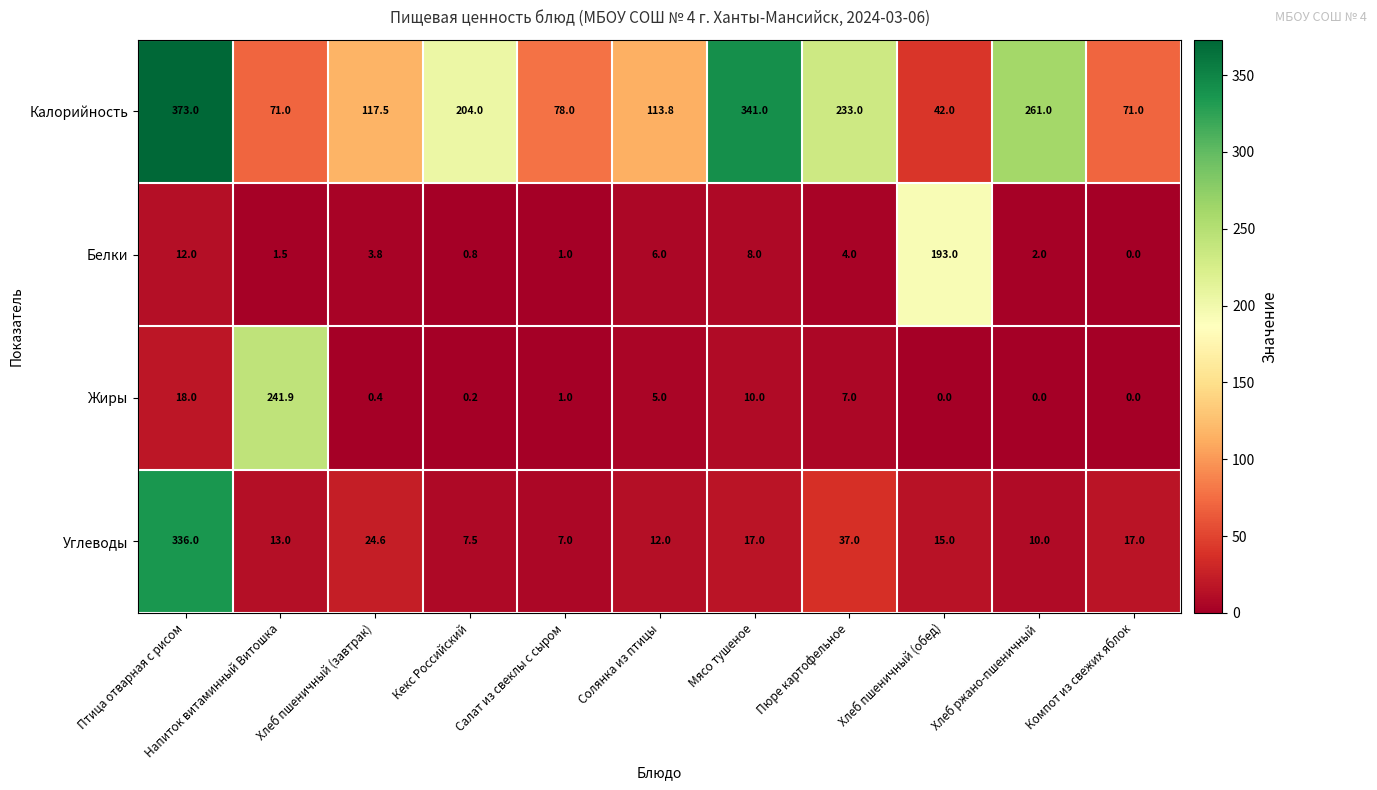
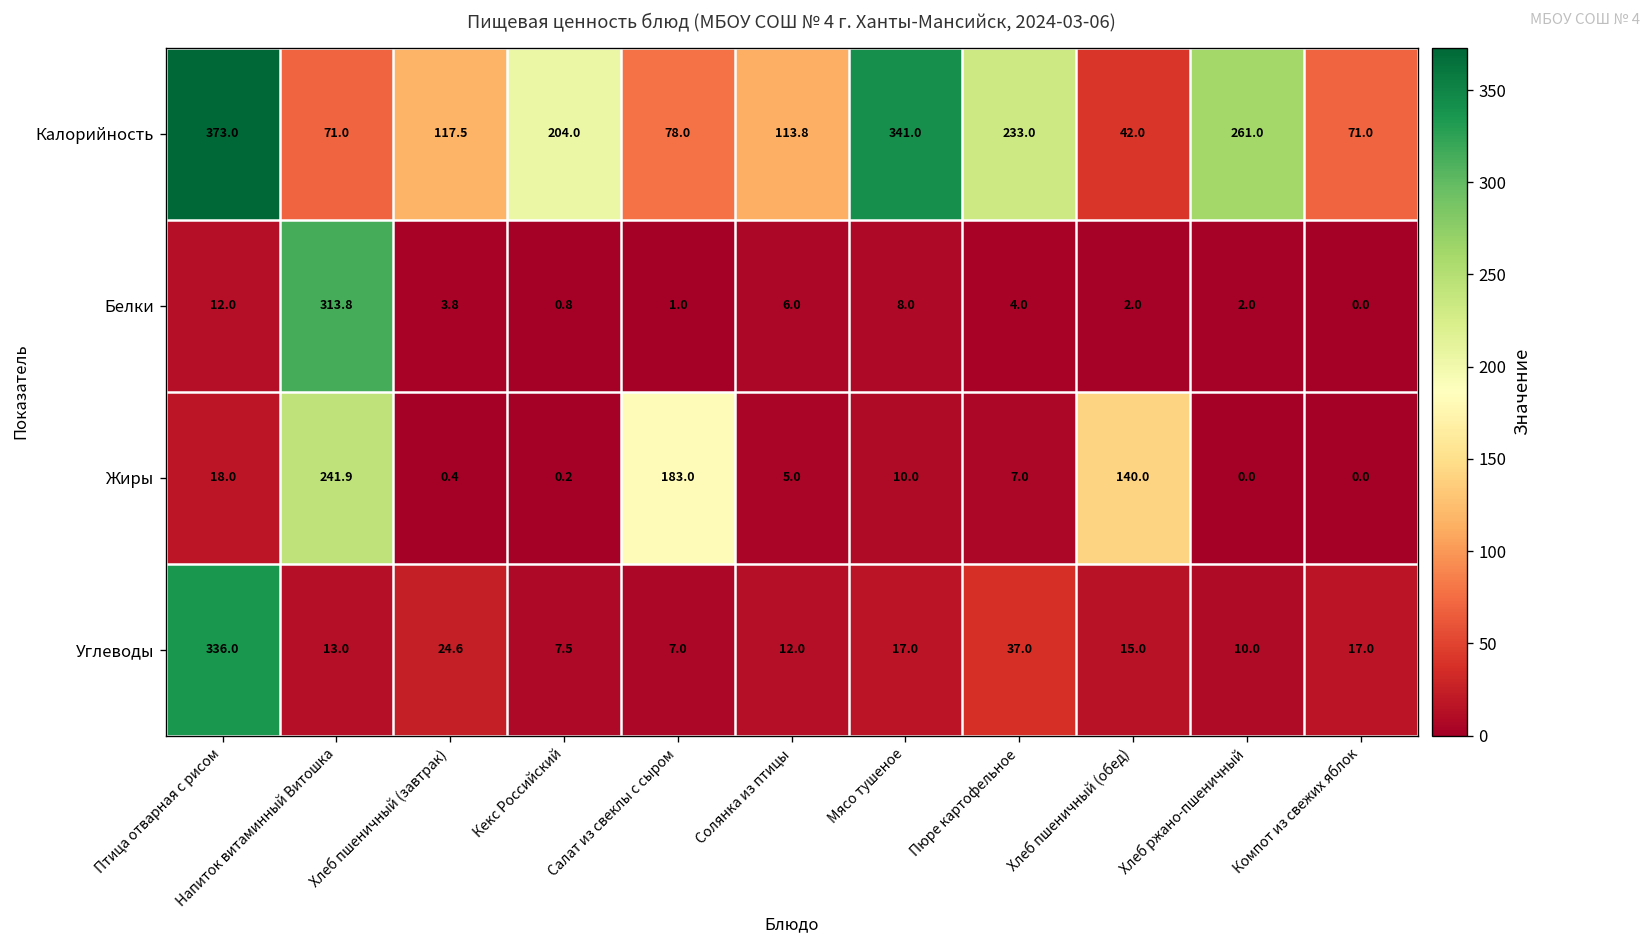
  {
    "Калорийность": {
      "Птица отварная с рисом": 373.0,
      "Напиток витаминный Витошка": 71.0,
      "Хлеб пшеничный (завтрак)": 117.5,
      "Кекс Российский": 204.0,
      "Салат из свеклы с сыром": 78.0,
      "Солянка из птицы": 113.8,
      "Мясо тушеное": 341.0,
      "Пюре картофельное": 233.0,
      "Хлеб пшеничный (обед)": 42.0,
      "Хлеб ржано-пшеничный": 261.0,
      "Компот из свежих яблок": 71.0
    },
    "Белки": {
      "Птица отварная с рисом": 12.0,
-     "Напиток витаминный Витошка": 1.5,
+     "Напиток витаминный Витошка": 313.8,
      "Хлеб пшеничный (завтрак)": 3.8,
      "Кекс Российский": 0.8,
      "Салат из свеклы с сыром": 1.0,
      "Солянка из птицы": 6.0,
      "Мясо тушеное": 8.0,
      "Пюре картофельное": 4.0,
-     "Хлеб пшеничный (обед)": 193.0,
+     "Хлеб пшеничный (обед)": 2.0,
      "Хлеб ржано-пшеничный": 2.0,
      "Компот из свежих яблок": 0.0
    },
    "Жиры": {
      "Птица отварная с рисом": 18.0,
      "Напиток витаминный Витошка": 241.9,
      "Хлеб пшеничный (завтрак)": 0.4,
      "Кекс Российский": 0.2,
-     "Салат из свеклы с сыром": 1.0,
+     "Салат из свеклы с сыром": 183.0,
      "Солянка из птицы": 5.0,
      "Мясо тушеное": 10.0,
      "Пюре картофельное": 7.0,
-     "Хлеб пшеничный (обед)": 0.0,
+     "Хлеб пшеничный (обед)": 140.0,
      "Хлеб ржано-пшеничный": 0.0,
      "Компот из свежих яблок": 0.0
    },
    "Углеводы": {
      "Птица отварная с рисом": 336.0,
      "Напиток витаминный Витошка": 13.0,
      "Хлеб пшеничный (завтрак)": 24.6,
      "Кекс Российский": 7.5,
      "Салат из свеклы с сыром": 7.0,
      "Солянка из птицы": 12.0,
      "Мясо тушеное": 17.0,
      "Пюре картофельное": 37.0,
      "Хлеб пшеничный (обед)": 15.0,
      "Хлеб ржано-пшеничный": 10.0,
      "Компот из свежих яблок": 17.0
    }
  }
